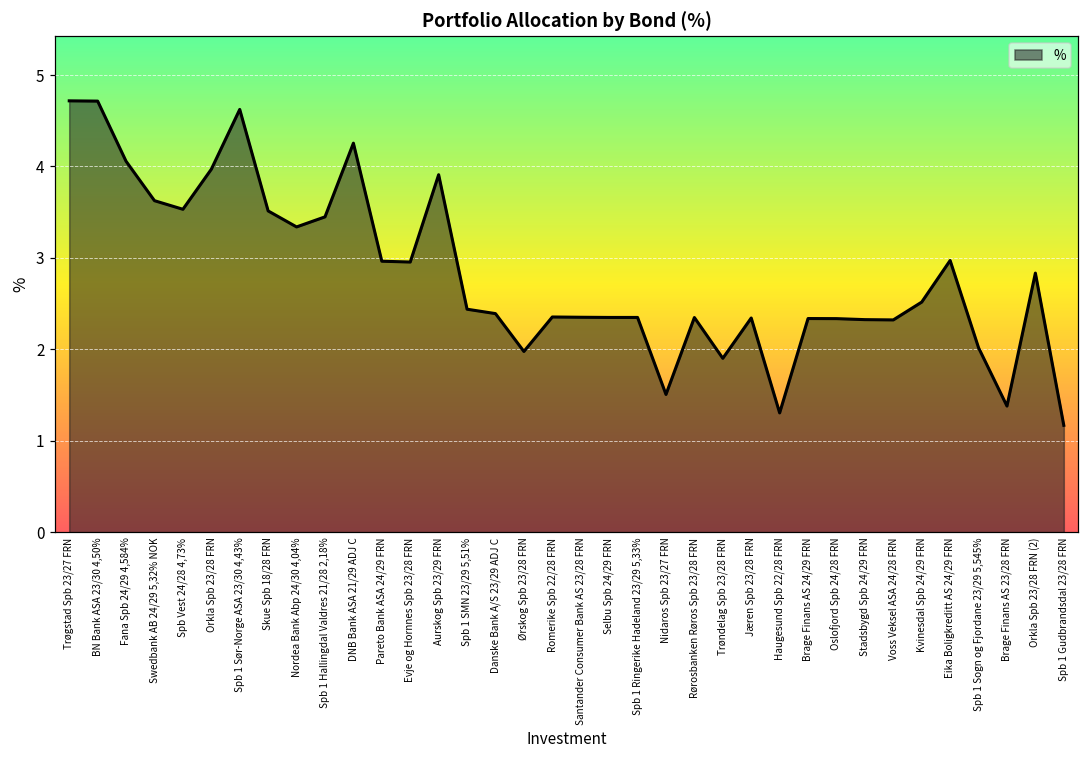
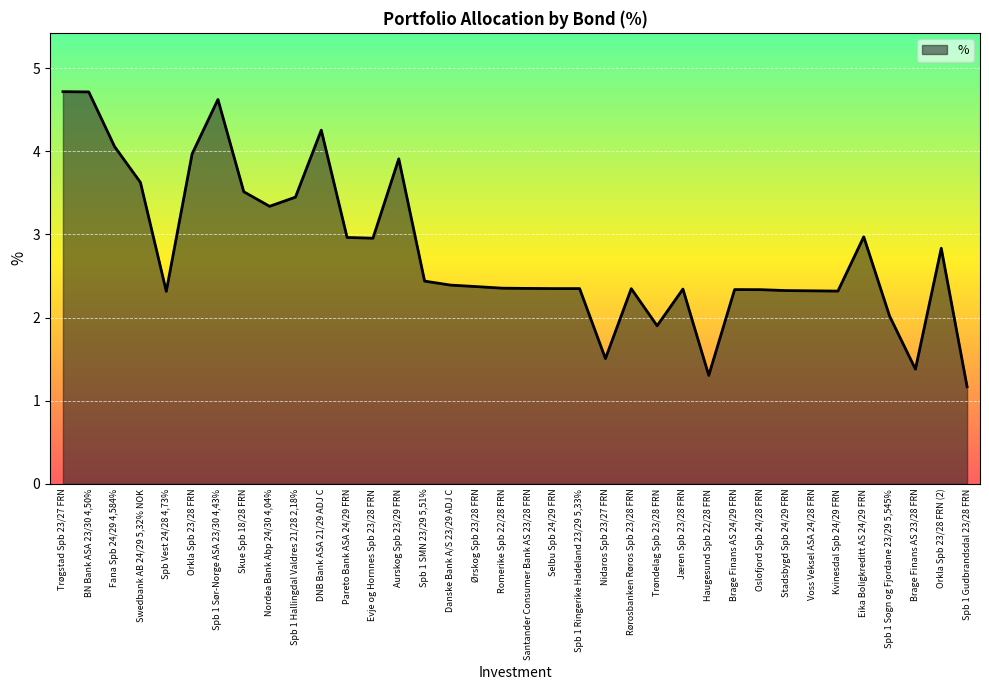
  {
    "Trøgstad Spb 23/27 FRN": 4.7,
    "BN Bank ASA 23/30 4,50%": 4.7,
    "Fana Spb 24/29 4,584%": 4.1,
    "Swedbank AB 24/29 5,32% NOK": 3.6,
-   "Spb Vest 24/28 4,73%": 3.5,
+   "Spb Vest 24/28 4,73%": 2.3,
    "Orkla Spb 23/28 FRN": 4.0,
    "Spb 1 Sør-Norge ASA 23/30 4,43%": 4.6,
    "Skue Spb 18/28 FRN": 3.5,
    "Nordea Bank Abp 24/30 4,04%": 3.3,
    "Spb 1 Hallingdal Valdres 21/28 2,18%": 3.4,
    "DNB Bank ASA 21/29 ADJ C": 4.3,
    "Pareto Bank ASA 24/29 FRN": 3.0,
    "Evje og Hornnes Spb 23/28 FRN": 3.0,
    "Aurskog Spb 23/29 FRN": 3.9,
    "Spb 1 SMN 23/29 5,51%": 2.4,
    "Danske Bank A/S 23/29 ADJ C": 2.4,
-   "Ørskog Spb 23/28 FRN": 2.0,
+   "Ørskog Spb 23/28 FRN": 2.4,
    "Romerike Spb 22/28 FRN": 2.4,
    "Santander Consumer Bank AS 23/28 FRN": 2.4,
    "Selbu Spb 24/29 FRN": 2.3,
    "Spb 1 Ringerike Hadeland 23/29 5,33%": 2.3,
    "Nidaros Spb 23/27 FRN": 1.5,
    "Rørosbanken Røros Spb 23/28 FRN": 2.3,
    "Trøndelag Spb 23/28 FRN": 1.9,
    "Jæren Spb 23/28 FRN": 2.3,
    "Haugesund Spb 22/28 FRN": 1.3,
    "Brage Finans AS 24/29 FRN": 2.3,
    "Oslofjord Spb 24/28 FRN": 2.3,
    "Stadsbygd Spb 24/29 FRN": 2.3,
    "Voss Veksel ASA 24/28 FRN": 2.3,
-   "Kvinesdal Spb 24/29 FRN": 2.5,
+   "Kvinesdal Spb 24/29 FRN": 2.3,
    "Eika Boligkreditt AS 24/29 FRN": 3.0,
    "Spb 1 Sogn og Fjordane 23/29 5,545%": 2.0,
    "Brage Finans AS 23/28 FRN": 1.4,
    "Orkla Spb 23/28 FRN (2)": 2.8,
    "Spb 1 Gudbrandsdal 23/28 FRN": 1.2
  }
